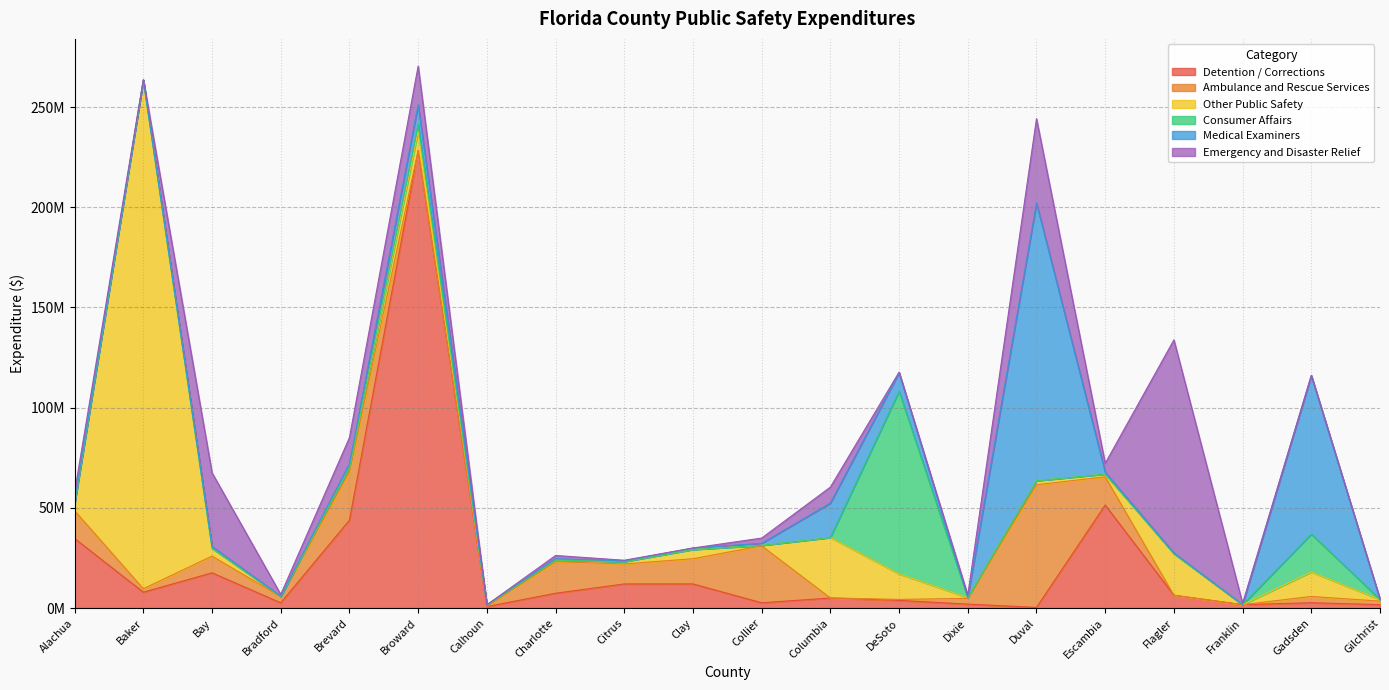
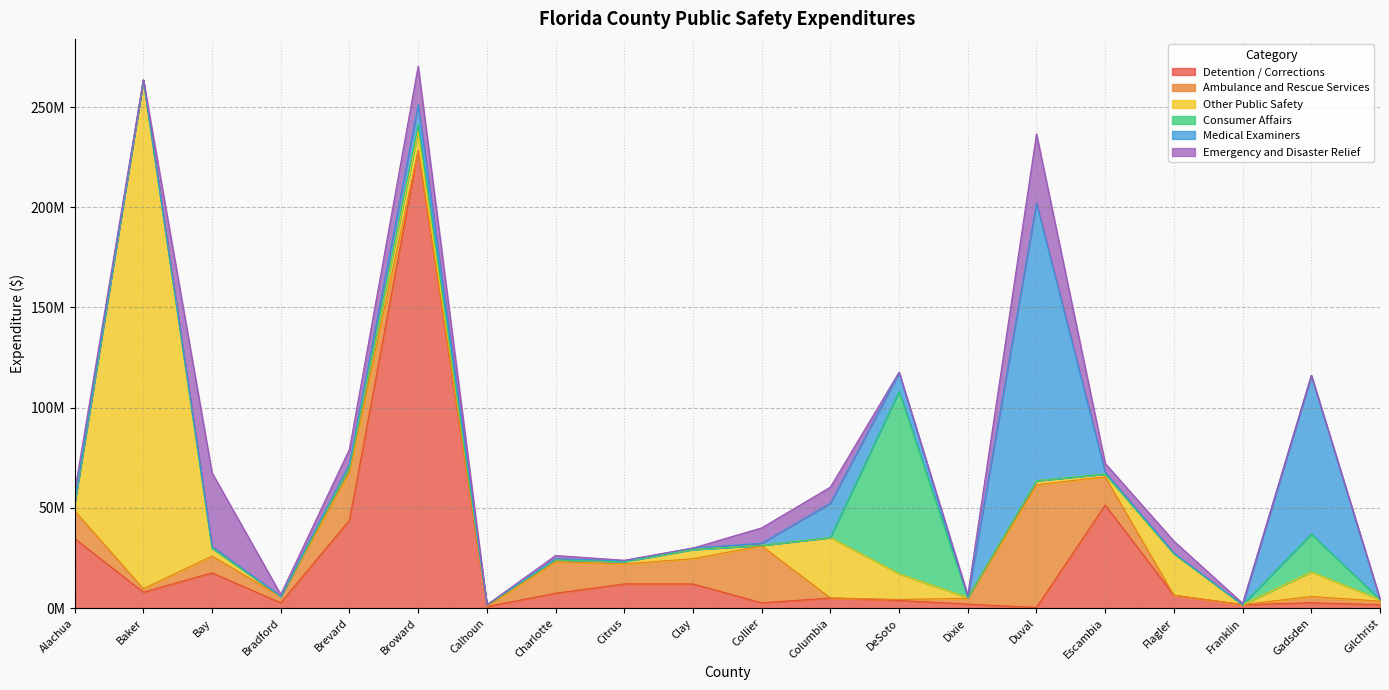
  {
    "Other Public Safety": {
      "Broward": 10000000,
      "DeSoto": 13000000,
      "Gadsden": 12000000
    },
    "Consumer Affairs": {
      "Broward": 3000000,
      "DeSoto": 91000000,
      "Gadsden": 19000000
    },
    "Medical Examiners": {
      "Brevard": 2000000,
      "Broward": 10000000,
      "Columbia": 17000000,
      "Duval": 138000000
    },
    "Emergency and Disaster Relief": {
      "Alachua": 5000000,
      "Bay": 37000000,
-     "Brevard": 13000000,
+     "Brevard": 7000000,
      "Broward": 19000000,
      "Charlotte": 2000000,
-     "Collier": 3000000,
+     "Collier": 8000000,
      "Columbia": 8000000,
-     "Duval": 42000000,
+     "Duval": 35000000,
      "Escambia": 4000000,
-     "Flagler": 106000000
+     "Flagler": 6000000
    }
  }
